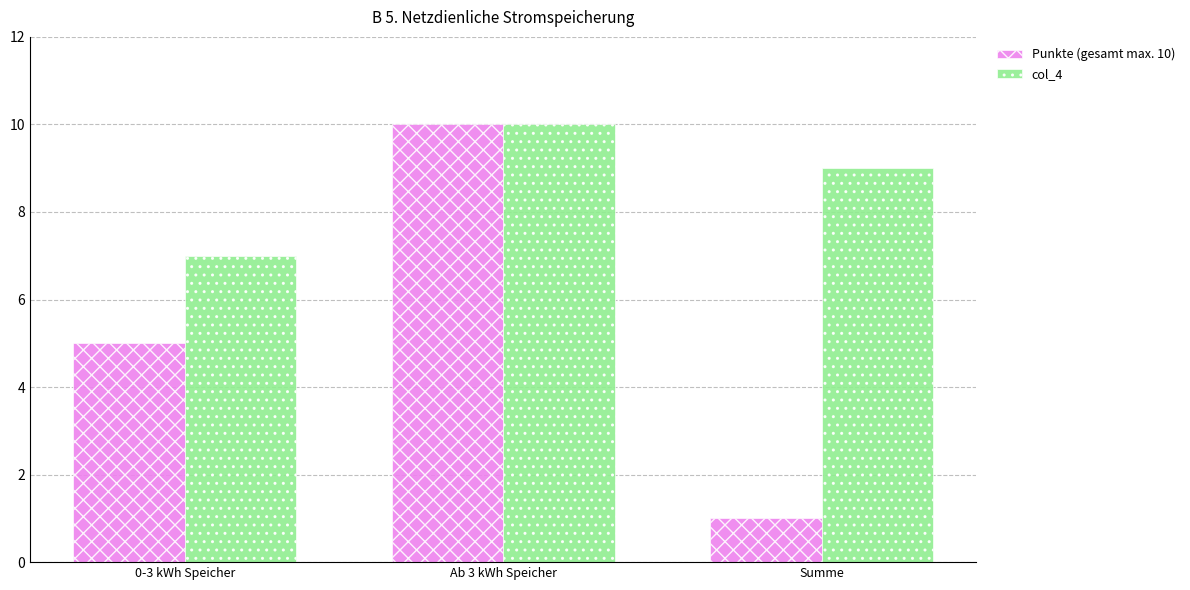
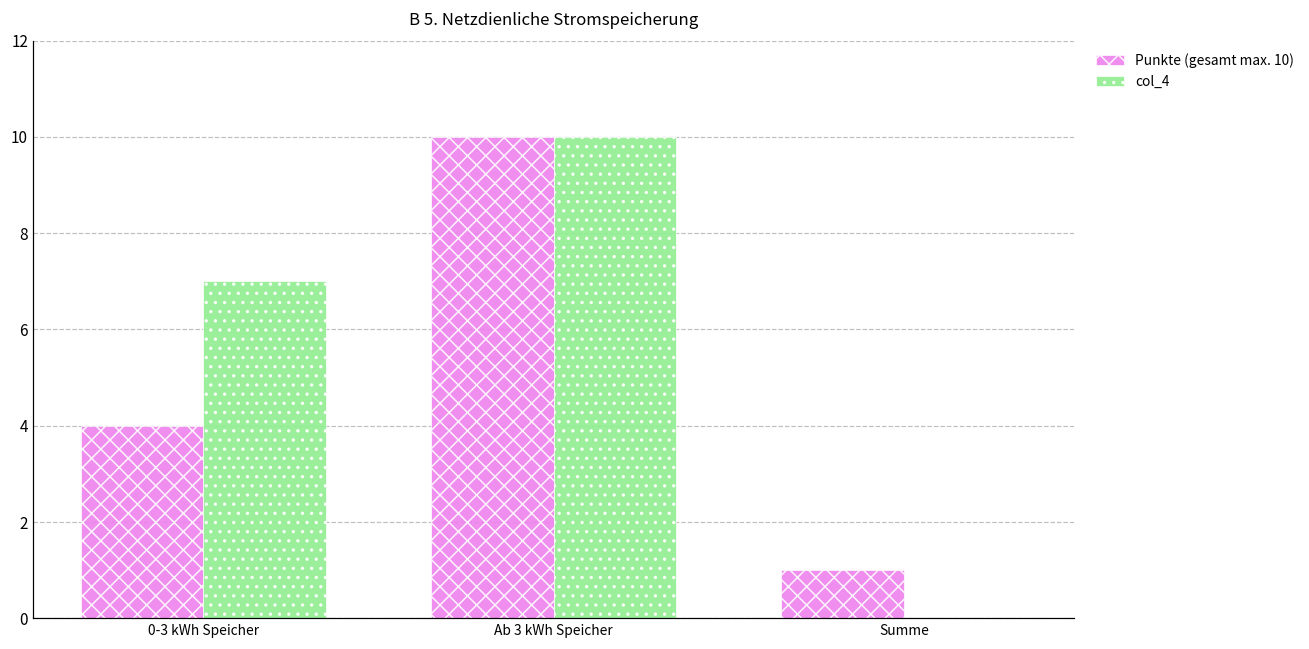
  {
    "Punkte (gesamt max. 10)": {
-     "0-3 kWh Speicher": 5,
+     "0-3 kWh Speicher": 4,
      "Ab 3 kWh Speicher": 10,
      "Summe": 1
    },
    "col_4": {
      "0-3 kWh Speicher": 7,
      "Ab 3 kWh Speicher": 10,
-     "Summe": 9
+     "Summe": 0
    }
  }
